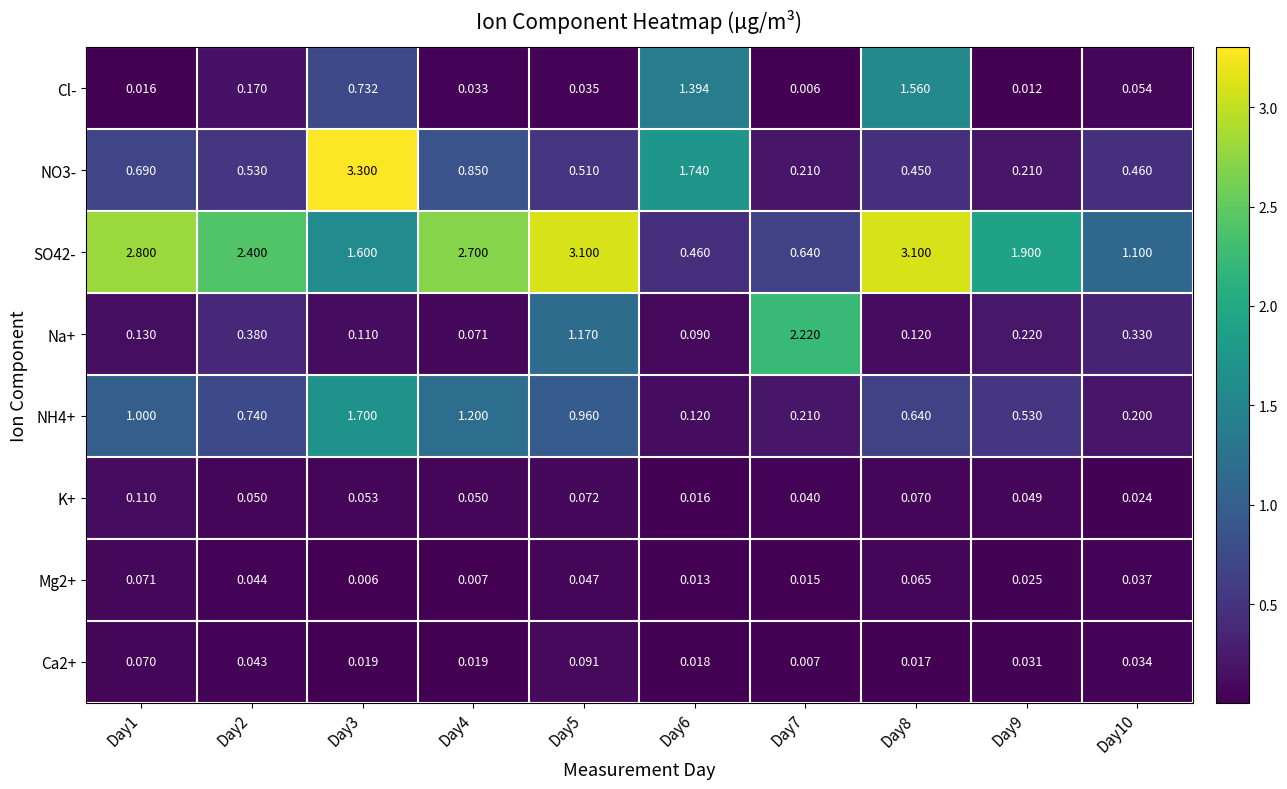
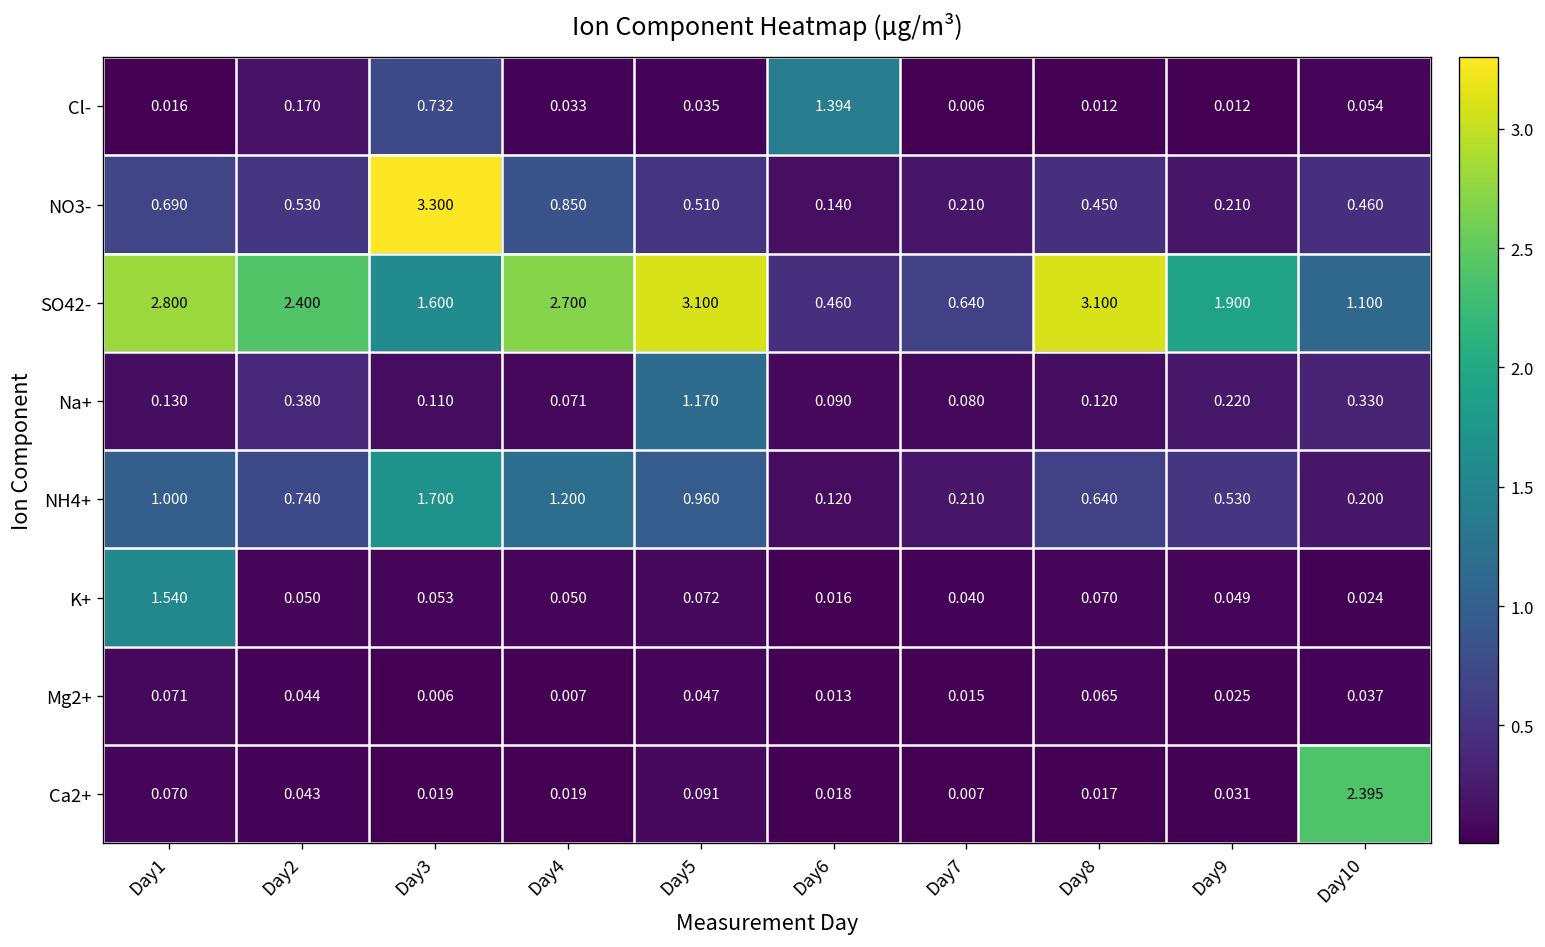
  {
    "Cl-": {
      "Day1": 0.016,
      "Day2": 0.170,
      "Day3": 0.732,
      "Day4": 0.033,
      "Day5": 0.035,
      "Day6": 1.394,
      "Day7": 0.006,
-     "Day8": 1.560,
+     "Day8": 0.012,
      "Day9": 0.012,
      "Day10": 0.054
    },
    "NO3-": {
      "Day1": 0.690,
      "Day2": 0.530,
      "Day3": 3.300,
      "Day4": 0.850,
      "Day5": 0.510,
-     "Day6": 1.740,
+     "Day6": 0.140,
      "Day7": 0.210,
      "Day8": 0.450,
      "Day9": 0.210,
      "Day10": 0.460
    },
    "SO42-": {
      "Day1": 2.800,
      "Day2": 2.400,
      "Day3": 1.600,
      "Day4": 2.700,
      "Day5": 3.100,
      "Day6": 0.460,
      "Day7": 0.640,
      "Day8": 3.100,
      "Day9": 1.900,
      "Day10": 1.100
    },
    "Na+": {
      "Day1": 0.130,
      "Day2": 0.380,
      "Day3": 0.110,
      "Day4": 0.071,
      "Day5": 1.170,
      "Day6": 0.090,
-     "Day7": 2.220,
+     "Day7": 0.080,
      "Day8": 0.120,
      "Day9": 0.220,
      "Day10": 0.330
    },
    "NH4+": {
      "Day1": 1.000,
      "Day2": 0.740,
      "Day3": 1.700,
      "Day4": 1.200,
      "Day5": 0.960,
      "Day6": 0.120,
      "Day7": 0.210,
      "Day8": 0.640,
      "Day9": 0.530,
      "Day10": 0.200
    },
    "K+": {
-     "Day1": 0.110,
+     "Day1": 1.540,
      "Day2": 0.050,
      "Day3": 0.053,
      "Day4": 0.050,
      "Day5": 0.072,
      "Day6": 0.016,
      "Day7": 0.040,
      "Day8": 0.070,
      "Day9": 0.049,
      "Day10": 0.024
    },
    "Mg2+": {
      "Day1": 0.071,
      "Day2": 0.044,
      "Day3": 0.006,
      "Day4": 0.007,
      "Day5": 0.047,
      "Day6": 0.013,
      "Day7": 0.015,
      "Day8": 0.065,
      "Day9": 0.025,
      "Day10": 0.037
    },
    "Ca2+": {
      "Day1": 0.070,
      "Day2": 0.043,
      "Day3": 0.019,
      "Day4": 0.019,
      "Day5": 0.091,
      "Day6": 0.018,
      "Day7": 0.007,
      "Day8": 0.017,
      "Day9": 0.031,
-     "Day10": 0.034
+     "Day10": 2.395
    }
  }
